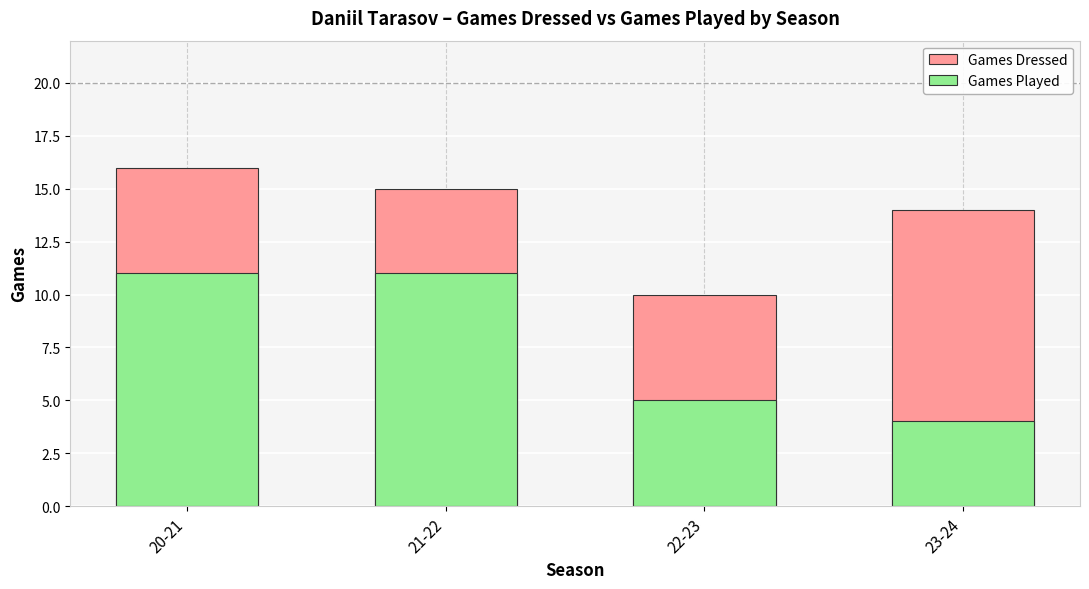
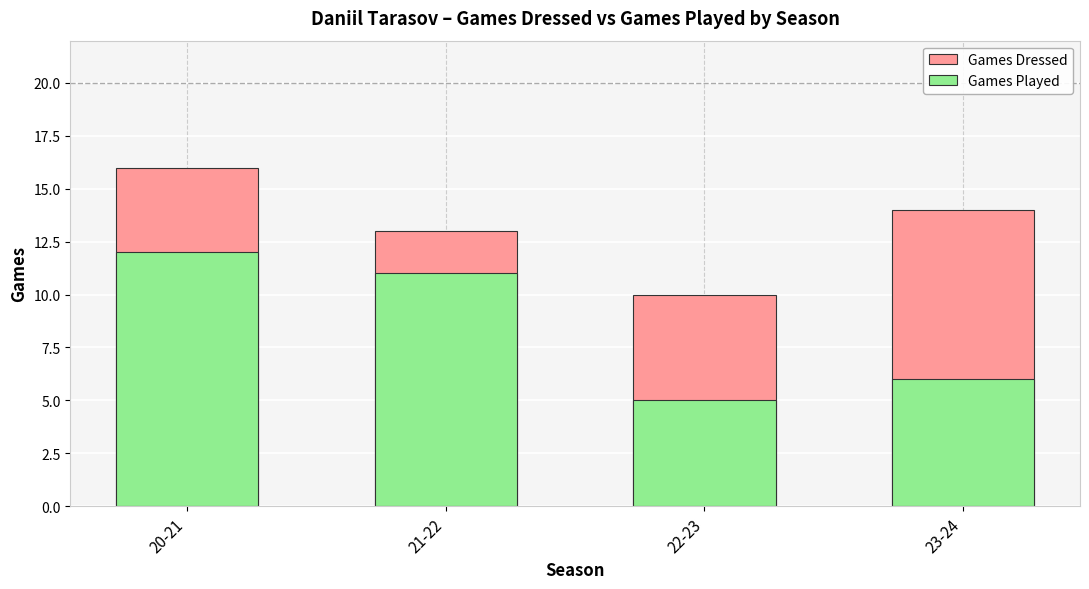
  {
    "Games Dressed": {
      "20-21": 16,
-     "21-22": 15,
+     "21-22": 13,
      "22-23": 10,
      "23-24": 14
    },
    "Games Played": {
-     "20-21": 11,
-     "23-24": 4
+     "20-21": 12,
+     "23-24": 6
    }
  }
